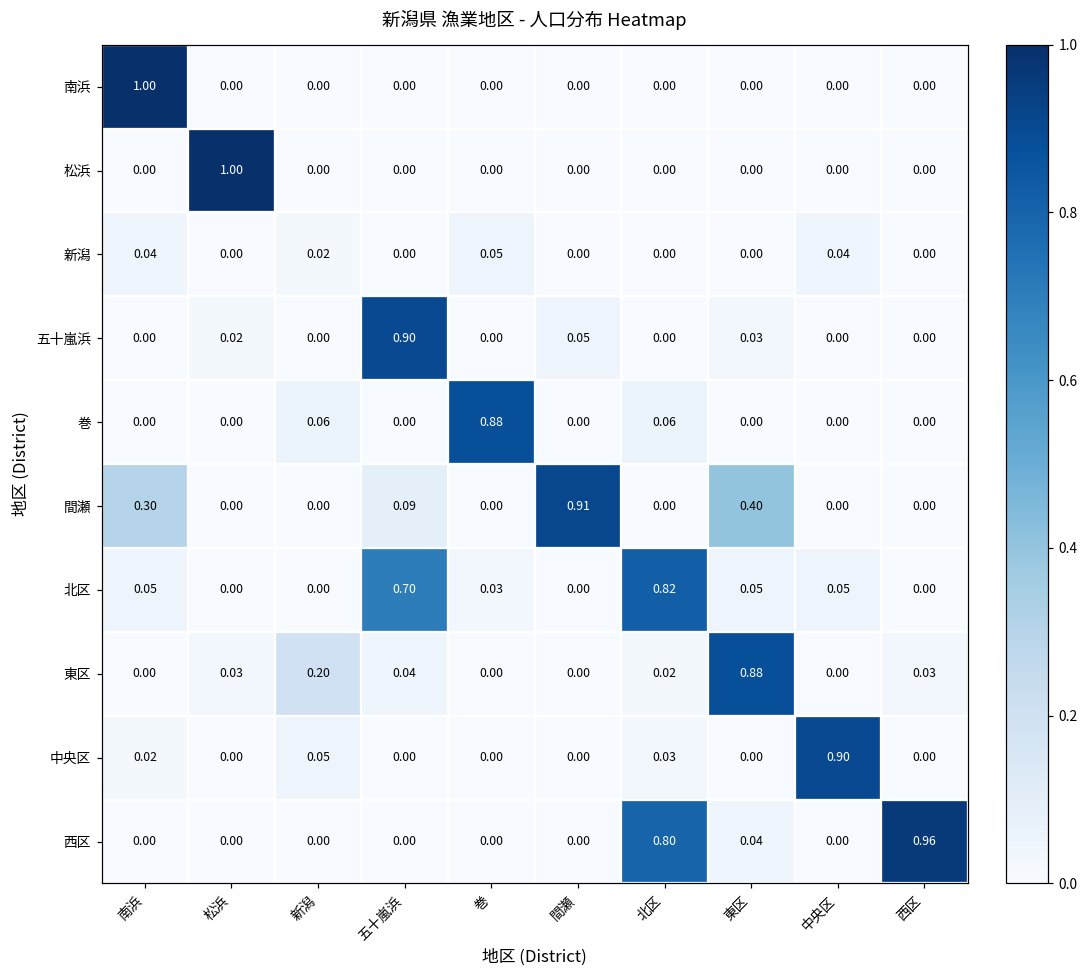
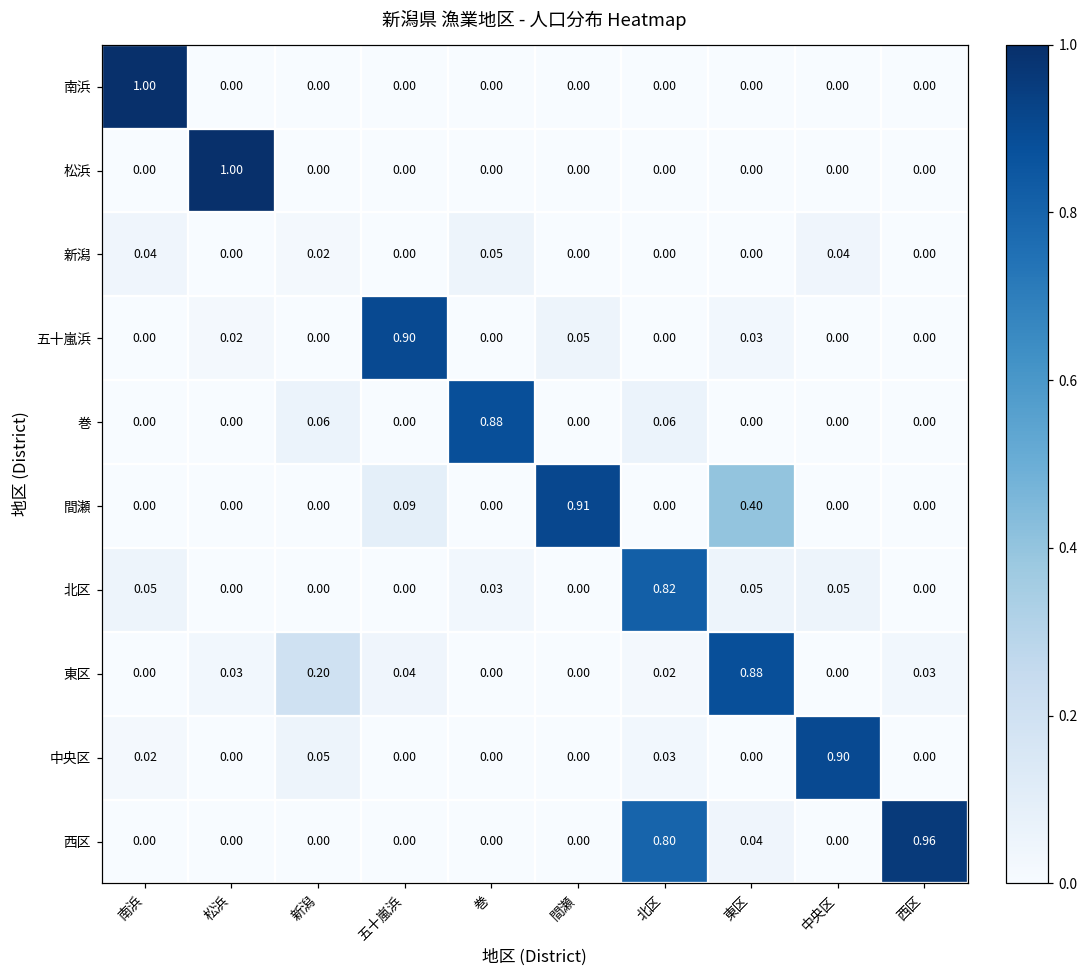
  {
    "南浜": {
      "南浜": 1.00,
      "松浜": 0.00,
      "新潟": 0.00,
      "五十嵐浜": 0.00,
      "巻": 0.00,
      "間瀬": 0.00,
      "北区": 0.00,
      "東区": 0.00,
      "中央区": 0.00,
      "西区": 0.00
    },
    "松浜": {
      "南浜": 0.00,
      "松浜": 1.00,
      "新潟": 0.00,
      "五十嵐浜": 0.00,
      "巻": 0.00,
      "間瀬": 0.00,
      "北区": 0.00,
      "東区": 0.00,
      "中央区": 0.00,
      "西区": 0.00
    },
    "新潟": {
      "南浜": 0.04,
      "松浜": 0.00,
      "新潟": 0.02,
      "五十嵐浜": 0.00,
      "巻": 0.05,
      "間瀬": 0.00,
      "北区": 0.00,
      "東区": 0.00,
      "中央区": 0.04,
      "西区": 0.00
    },
    "五十嵐浜": {
      "南浜": 0.00,
      "松浜": 0.02,
      "新潟": 0.00,
      "五十嵐浜": 0.90,
      "巻": 0.00,
      "間瀬": 0.05,
      "北区": 0.00,
      "東区": 0.03,
      "中央区": 0.00,
      "西区": 0.00
    },
    "巻": {
      "南浜": 0.00,
      "松浜": 0.00,
      "新潟": 0.06,
      "五十嵐浜": 0.00,
      "巻": 0.88,
      "間瀬": 0.00,
      "北区": 0.06,
      "東区": 0.00,
      "中央区": 0.00,
      "西区": 0.00
    },
    "間瀬": {
-     "南浜": 0.30,
+     "南浜": 0.00,
      "松浜": 0.00,
      "新潟": 0.00,
      "五十嵐浜": 0.09,
      "巻": 0.00,
      "間瀬": 0.91,
      "北区": 0.00,
      "東区": 0.40,
      "中央区": 0.00,
      "西区": 0.00
    },
    "北区": {
      "南浜": 0.05,
      "松浜": 0.00,
      "新潟": 0.00,
-     "五十嵐浜": 0.70,
+     "五十嵐浜": 0.00,
      "巻": 0.03,
      "間瀬": 0.00,
      "北区": 0.82,
      "東区": 0.05,
      "中央区": 0.05,
      "西区": 0.00
    },
    "東区": {
      "南浜": 0.00,
      "松浜": 0.03,
      "新潟": 0.20,
      "五十嵐浜": 0.04,
      "巻": 0.00,
      "間瀬": 0.00,
      "北区": 0.02,
      "東区": 0.88,
      "中央区": 0.00,
      "西区": 0.03
    },
    "中央区": {
      "南浜": 0.02,
      "松浜": 0.00,
      "新潟": 0.05,
      "五十嵐浜": 0.00,
      "巻": 0.00,
      "間瀬": 0.00,
      "北区": 0.03,
      "東区": 0.00,
      "中央区": 0.90,
      "西区": 0.00
    },
    "西区": {
      "南浜": 0.00,
      "松浜": 0.00,
      "新潟": 0.00,
      "五十嵐浜": 0.00,
      "巻": 0.00,
      "間瀬": 0.00,
      "北区": 0.80,
      "東区": 0.04,
      "中央区": 0.00,
      "西区": 0.96
    }
  }
